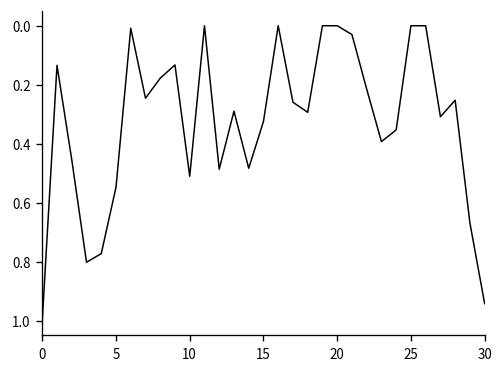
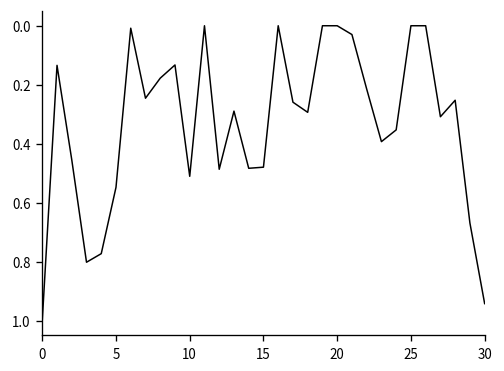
  {
    "0": 1.00,
    "5": 0.55,
    "10": 0.51,
-   "15": 0.32,
+   "15": 0.48,
    "20": 0.00,
    "25": 0.00,
    "30": 0.94
  }
